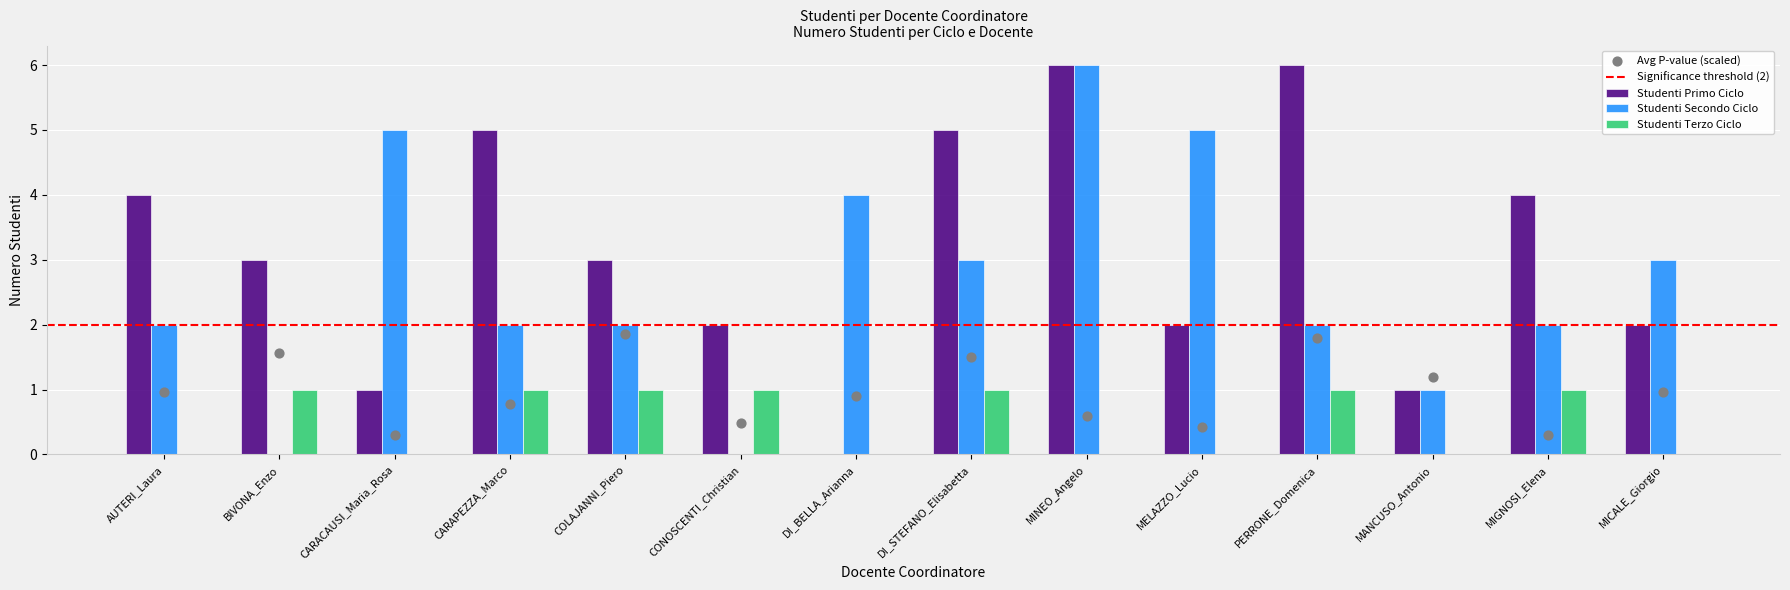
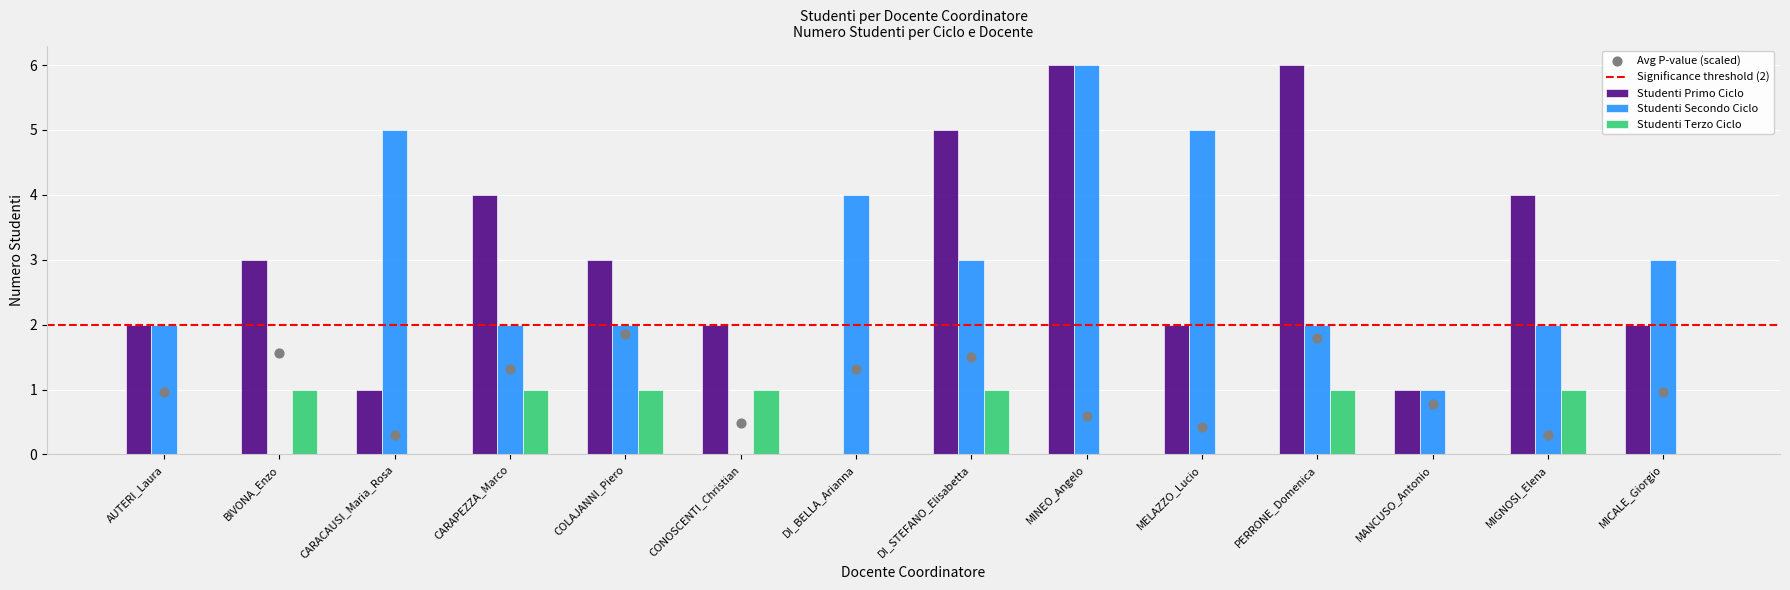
  {
    "Studenti Primo Ciclo": {
-     "AUTERI_Laura": 4,
+     "AUTERI_Laura": 2,
      "BIVONA_Enzo": 3,
      "CARACAUSI_Maria_Rosa": 1,
-     "CARAPEZZA_Marco": 5,
+     "CARAPEZZA_Marco": 4,
      "COLAJANNI_Piero": 3,
      "CONOSCENTI_Christian": 2,
      "DI_BELLA_Arianna": 0,
      "DI_STEFANO_Elisabetta": 5,
      "MINEO_Angelo": 6,
      "MELAZZO_Lucio": 2,
      "PERRONE_Domenica": 6,
      "MANCUSO_Antonio": 1,
      "MIGNOSI_Elena": 4,
      "MICALE_Giorgio": 2
    },
    "Avg P-value (scaled)": {
-     "CARAPEZZA_Marco": 0.8,
-     "DI_BELLA_Arianna": 0.9,
-     "MANCUSO_Antonio": 1.2
+     "CARAPEZZA_Marco": 1.3,
+     "DI_BELLA_Arianna": 1.3,
+     "MANCUSO_Antonio": 0.8
    },
    "Studenti Secondo Ciclo": {
      "AUTERI_Laura": 2.0,
      "BIVONA_Enzo": 0.0,
      "CARACAUSI_Maria_Rosa": 5.0,
      "CARAPEZZA_Marco": 2.0,
      "COLAJANNI_Piero": 2.0,
      "CONOSCENTI_Christian": 0.0,
      "DI_BELLA_Arianna": 4.0,
      "DI_STEFANO_Elisabetta": 3.0,
      "MINEO_Angelo": 6.0,
      "MELAZZO_Lucio": 5.0,
      "PERRONE_Domenica": 2.0,
      "MANCUSO_Antonio": 1.0,
      "MIGNOSI_Elena": 2.0,
      "MICALE_Giorgio": 3.0
    },
    "Studenti Terzo Ciclo": {
      "AUTERI_Laura": 0.0,
      "BIVONA_Enzo": 1.0,
      "CARACAUSI_Maria_Rosa": 0.0,
      "CARAPEZZA_Marco": 1.0,
      "COLAJANNI_Piero": 1.0,
      "CONOSCENTI_Christian": 1.0,
      "DI_BELLA_Arianna": 0.0,
      "DI_STEFANO_Elisabetta": 1.0,
      "MINEO_Angelo": 0.0,
      "MELAZZO_Lucio": 0.0,
      "PERRONE_Domenica": 1.0,
      "MANCUSO_Antonio": 0.0,
      "MIGNOSI_Elena": 1.0,
      "MICALE_Giorgio": 0.0
    }
  }
